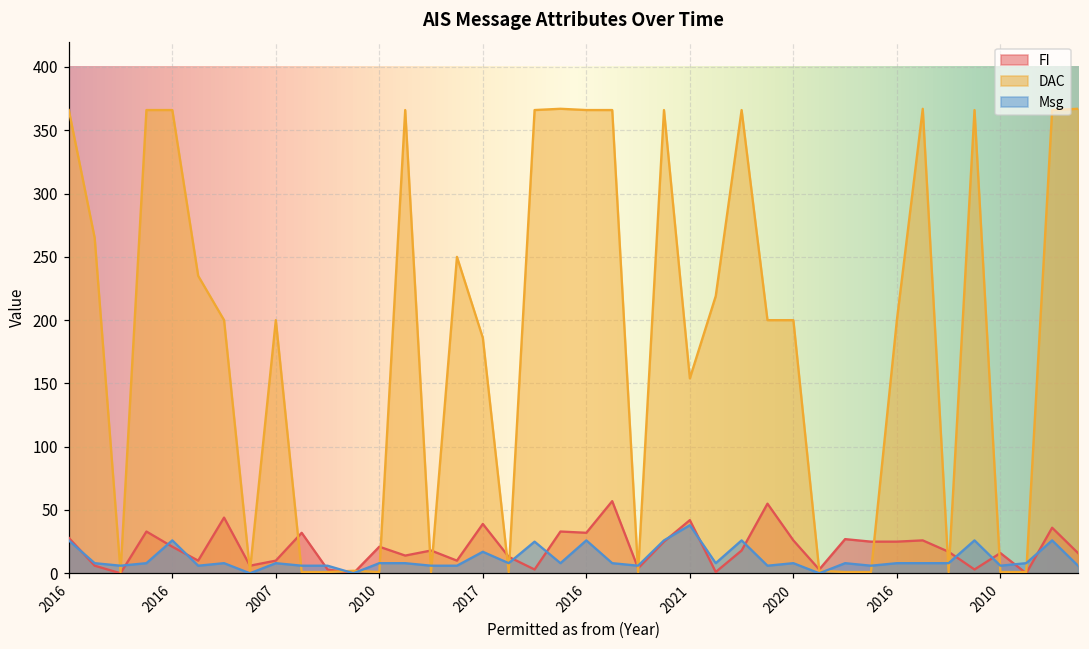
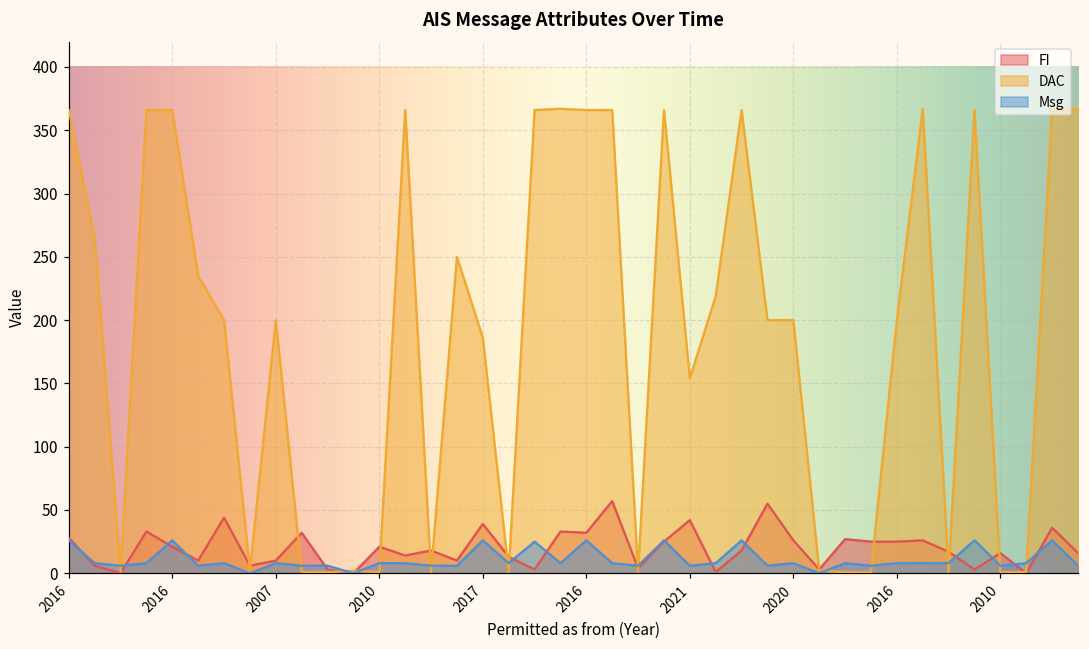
  {
    "FI": {
      "2017": 39,
      "2021": 42
    },
    "DAC": {
      "2017": 186,
      "2021": 154
    },
    "Msg": {
-     "2017": 17,
-     "2021": 38
+     "2017": 26,
+     "2021": 6
    }
  }
